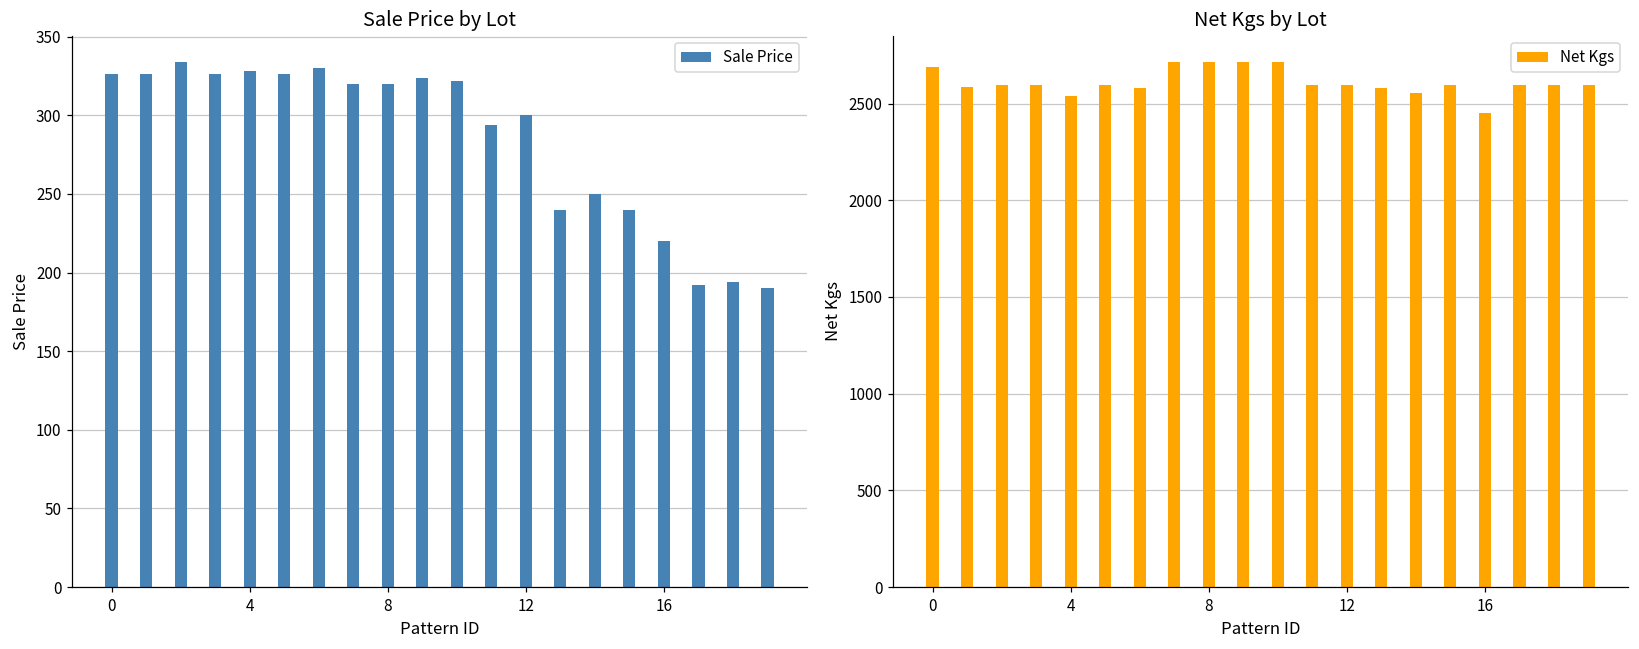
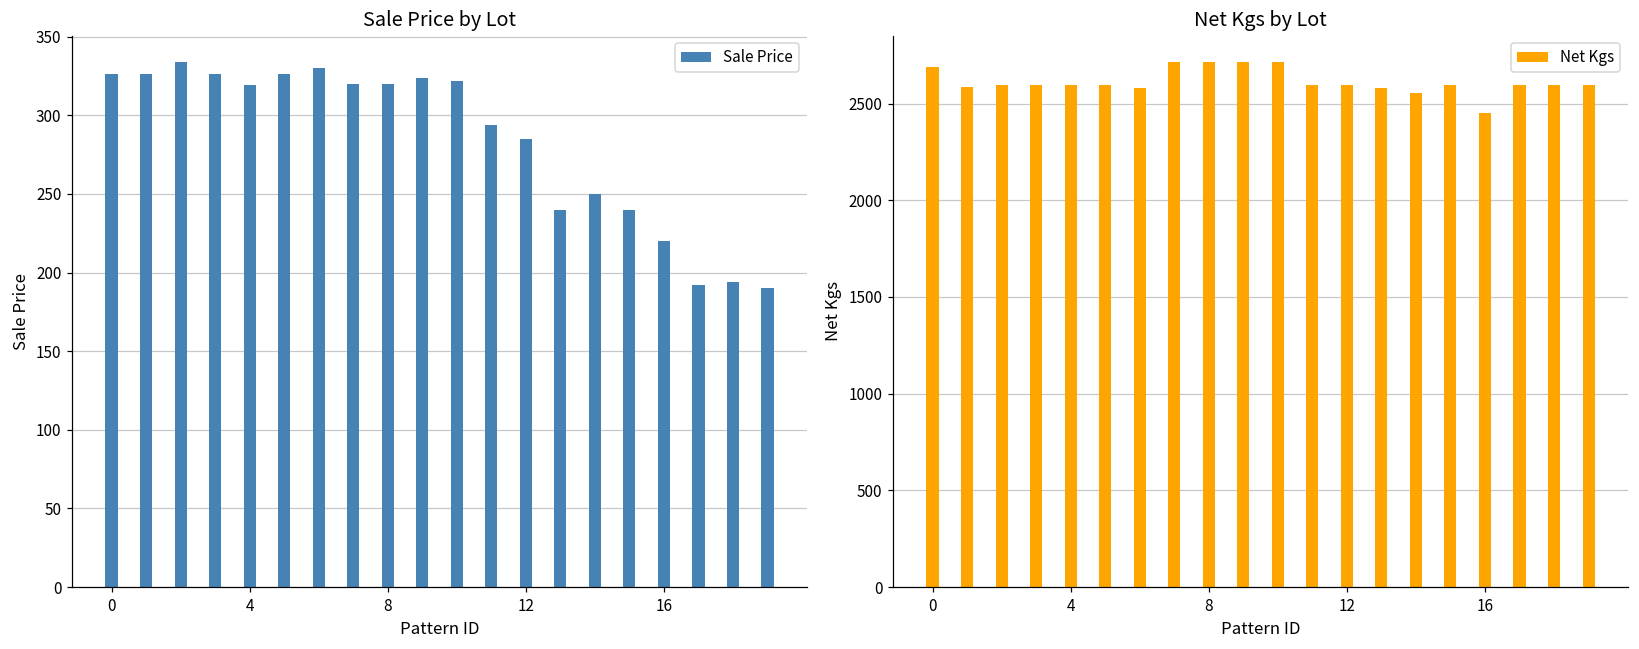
  {
    "Sale Price by Lot": {
      "0": 326,
-     "4": 328,
+     "4": 319,
      "8": 320,
-     "12": 300,
+     "12": 285,
      "16": 220
    },
    "Net Kgs by Lot": {
      "0": 2690,
-     "4": 2540,
+     "4": 2600,
      "8": 2720,
      "12": 2600,
      "16": 2450
    }
  }
